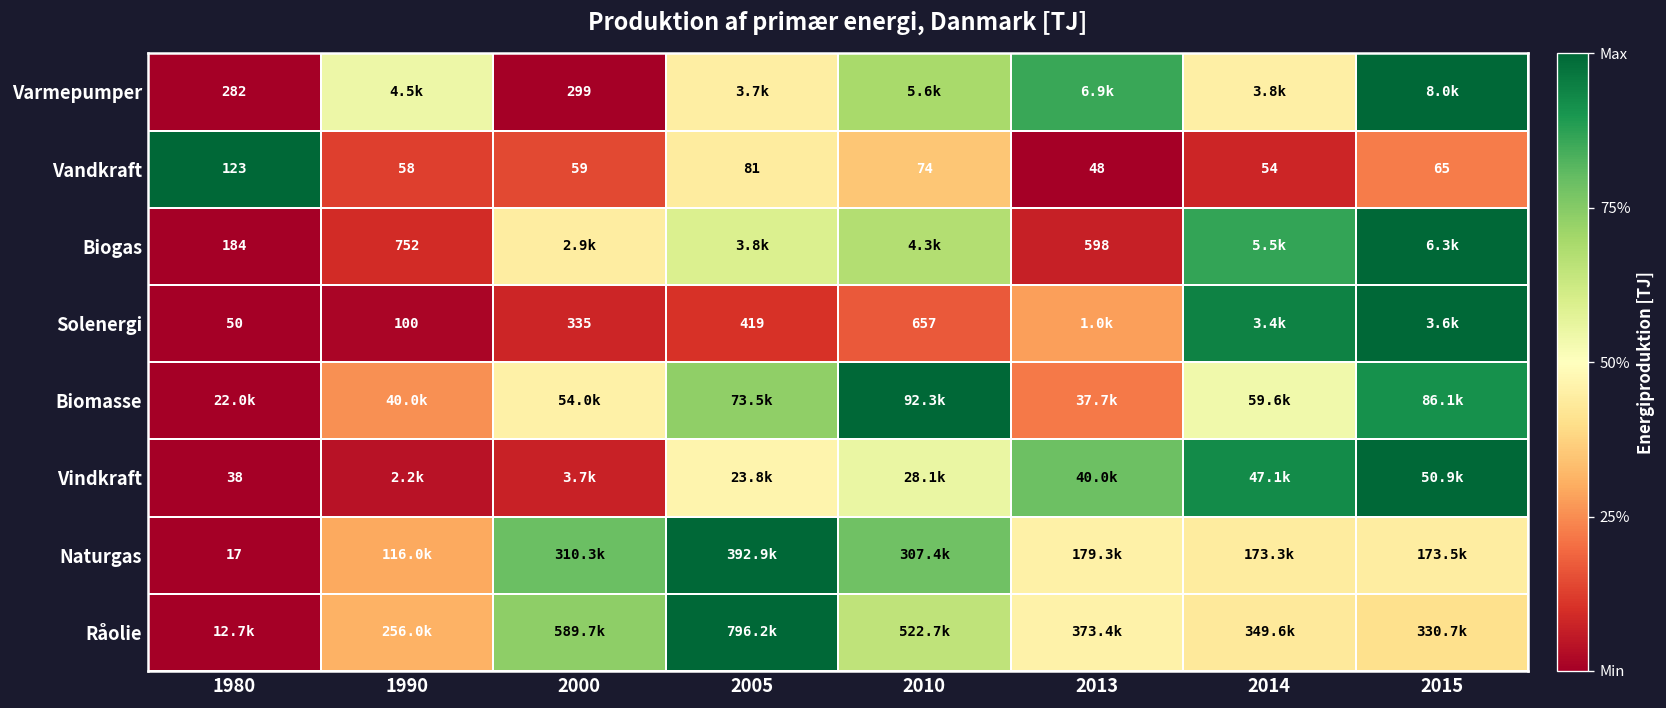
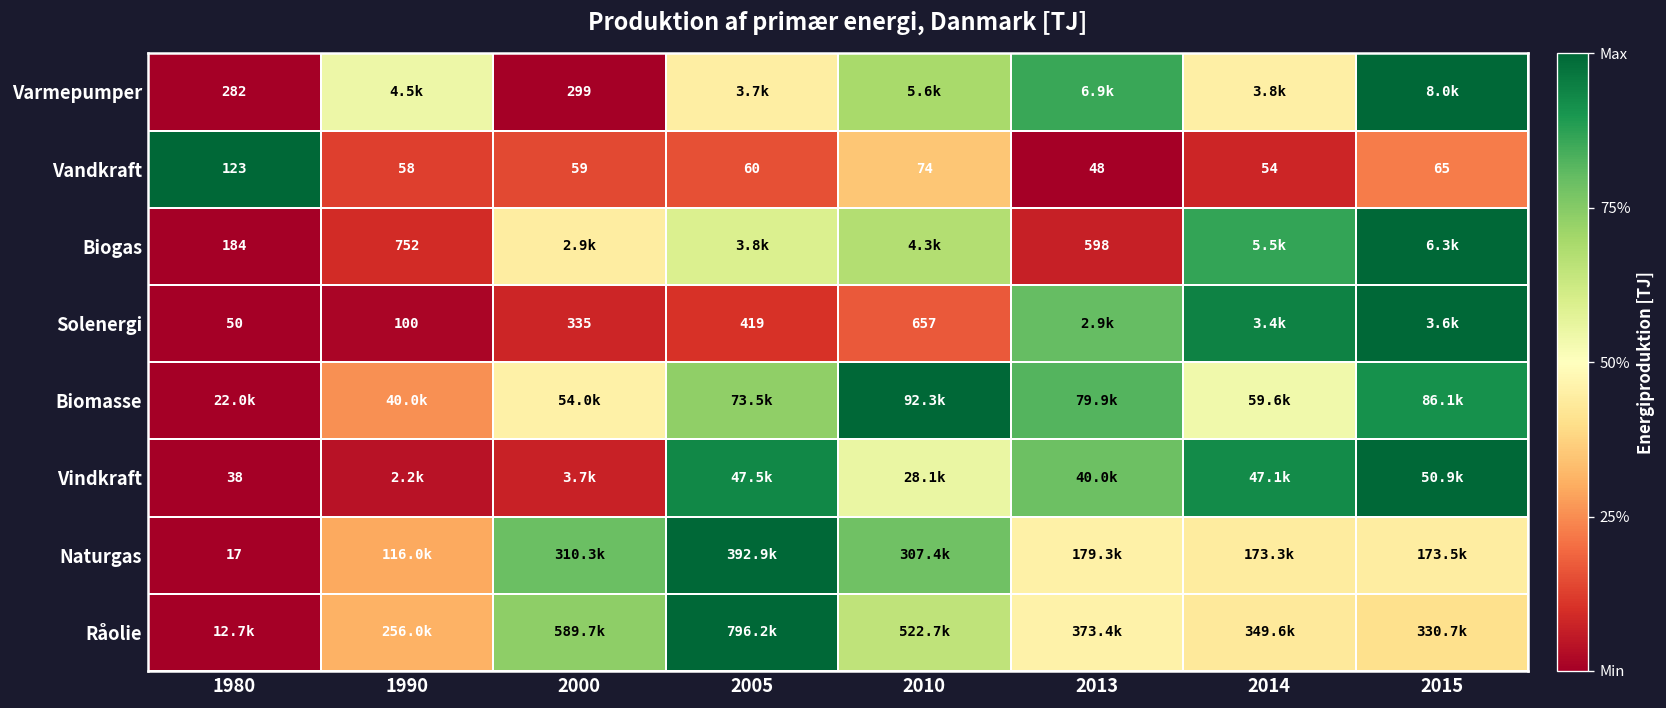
  {
    "Varmepumper": {
      "1980": "282",
      "1990": "4.5k",
      "2000": "299",
      "2005": "3.7k",
      "2010": "5.6k",
      "2013": "6.9k",
      "2014": "3.8k",
      "2015": "8.0k"
    },
    "Vandkraft": {
      "1980": "123",
      "1990": "58",
      "2000": "59",
-     "2005": "81",
+     "2005": "60",
      "2010": "74",
      "2013": "48",
      "2014": "54",
      "2015": "65"
    },
    "Biogas": {
      "1980": "184",
      "1990": "752",
      "2000": "2.9k",
      "2005": "3.8k",
      "2010": "4.3k",
      "2013": "598",
      "2014": "5.5k",
      "2015": "6.3k"
    },
    "Solenergi": {
      "1980": "50",
      "1990": "100",
      "2000": "335",
      "2005": "419",
      "2010": "657",
-     "2013": "1.0k",
+     "2013": "2.9k",
      "2014": "3.4k",
      "2015": "3.6k"
    },
    "Biomasse": {
      "1980": "22.0k",
      "1990": "40.0k",
      "2000": "54.0k",
      "2005": "73.5k",
      "2010": "92.3k",
-     "2013": "37.7k",
+     "2013": "79.9k",
      "2014": "59.6k",
      "2015": "86.1k"
    },
    "Vindkraft": {
      "1980": "38",
      "1990": "2.2k",
      "2000": "3.7k",
-     "2005": "23.8k",
+     "2005": "47.5k",
      "2010": "28.1k",
      "2013": "40.0k",
      "2014": "47.1k",
      "2015": "50.9k"
    },
    "Naturgas": {
      "1980": "17",
      "1990": "116.0k",
      "2000": "310.3k",
      "2005": "392.9k",
      "2010": "307.4k",
      "2013": "179.3k",
      "2014": "173.3k",
      "2015": "173.5k"
    },
    "Råolie": {
      "1980": "12.7k",
      "1990": "256.0k",
      "2000": "589.7k",
      "2005": "796.2k",
      "2010": "522.7k",
      "2013": "373.4k",
      "2014": "349.6k",
      "2015": "330.7k"
    }
  }
